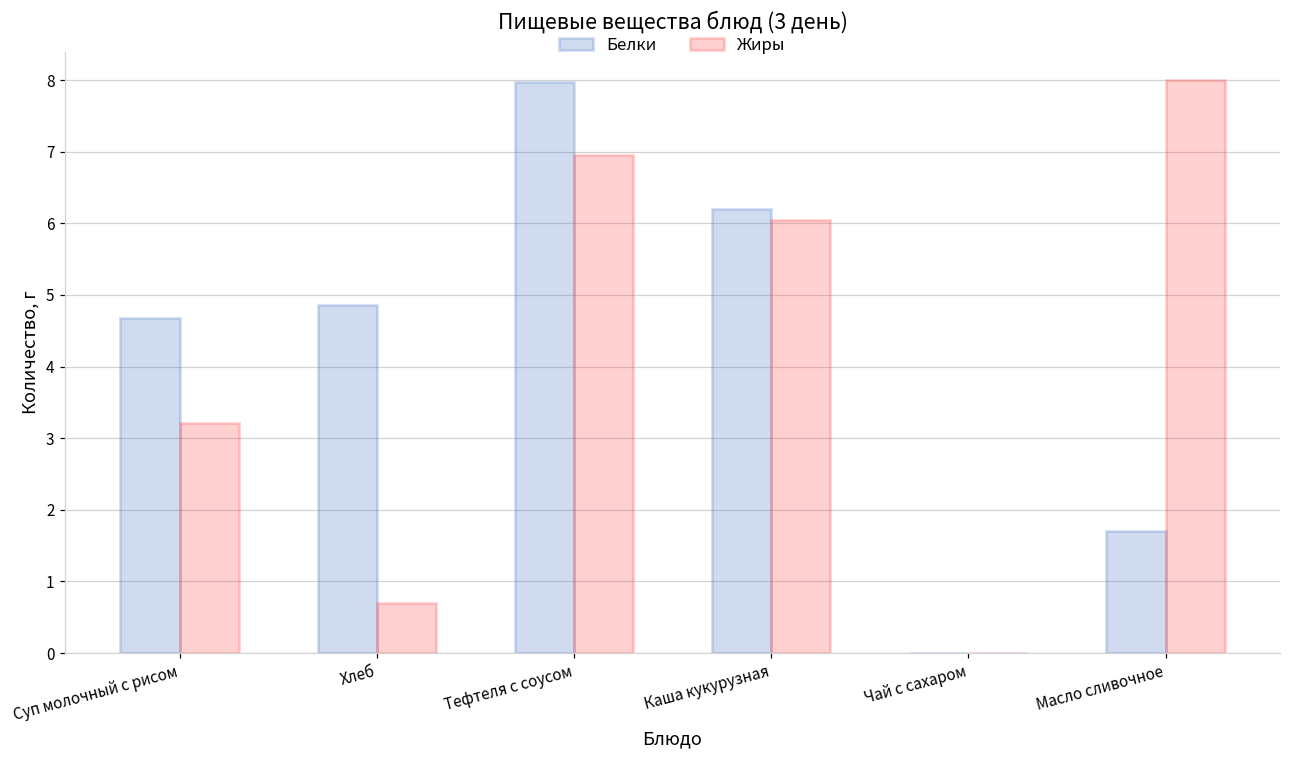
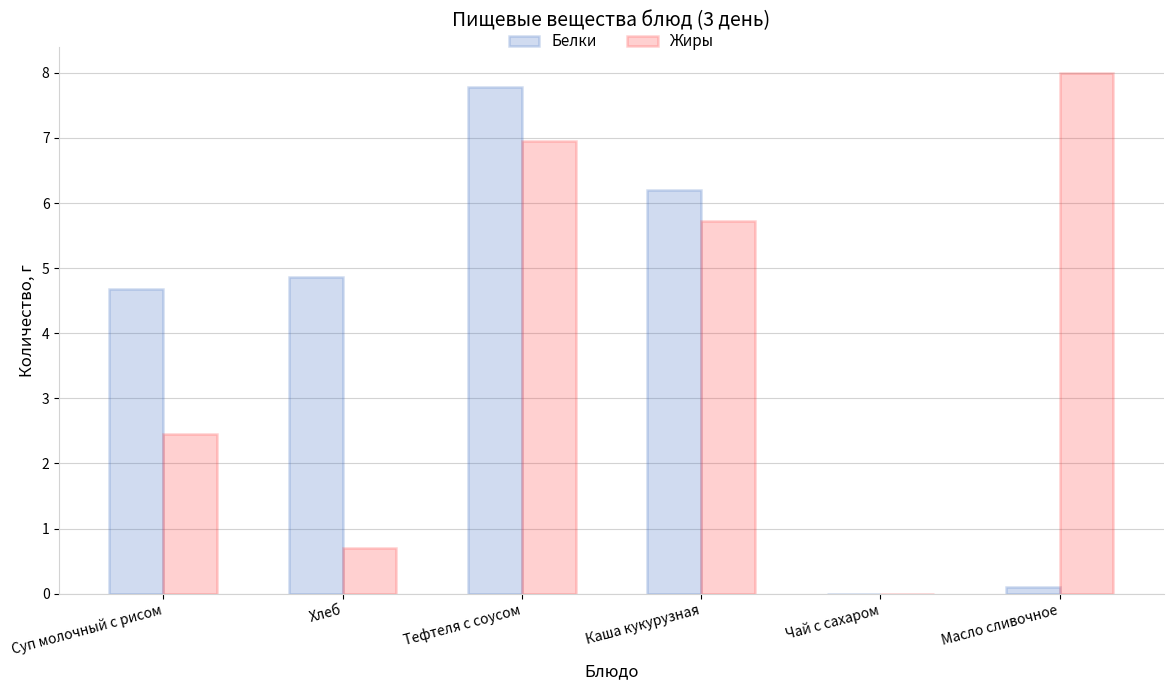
  {
    "Белки": {
      "Суп молочный с рисом": 4.7,
      "Хлеб": 4.9,
-     "Тефтеля с соусом": 8.0,
+     "Тефтеля с соусом": 7.8,
      "Каша кукурузная": 6.2,
      "Чай с сахаром": 0.0,
-     "Масло сливочное": 1.7
+     "Масло сливочное": 0.1
    },
    "Жиры": {
-     "Суп молочный с рисом": 3.2,
+     "Суп молочный с рисом": 2.5,
      "Хлеб": 0.7,
      "Тефтеля с соусом": 7.0,
-     "Каша кукурузная": 6.1,
+     "Каша кукурузная": 5.7,
      "Чай с сахаром": 0.0,
      "Масло сливочное": 8.0
    }
  }
